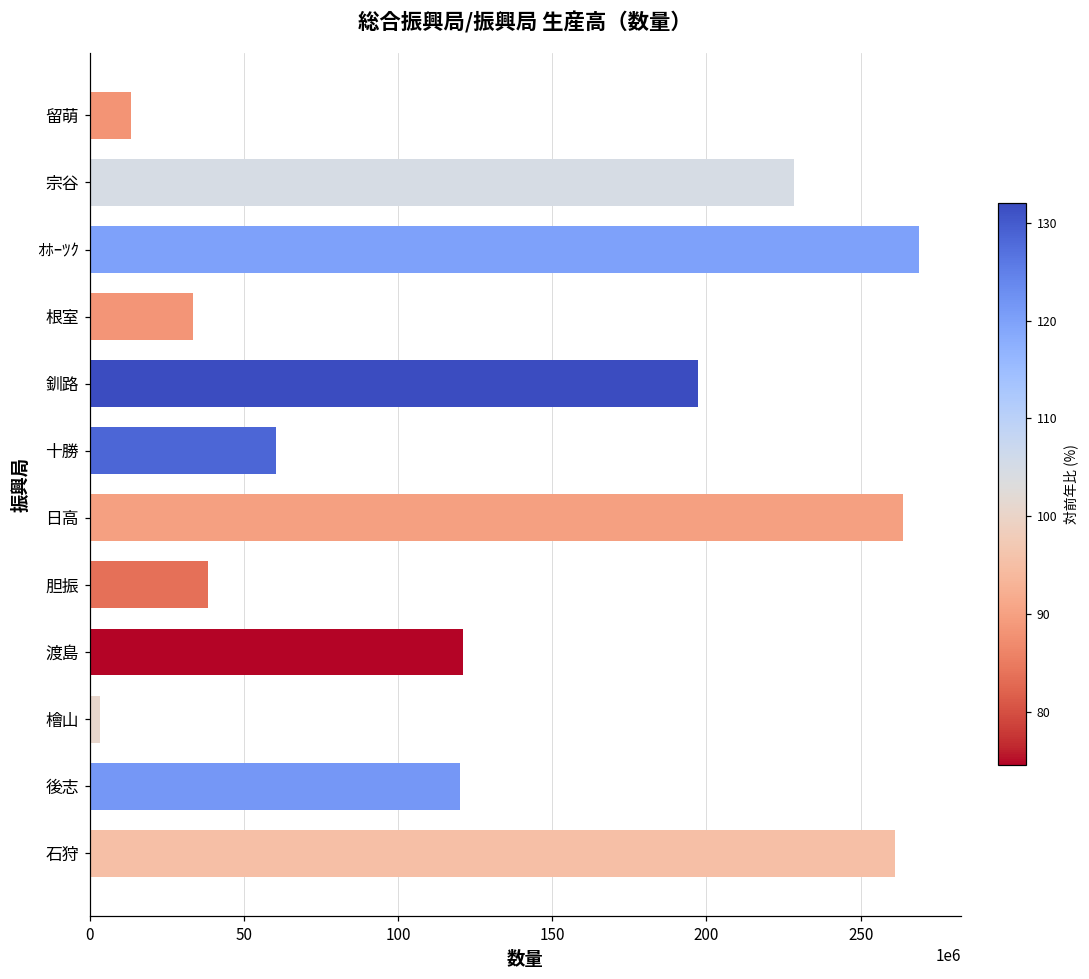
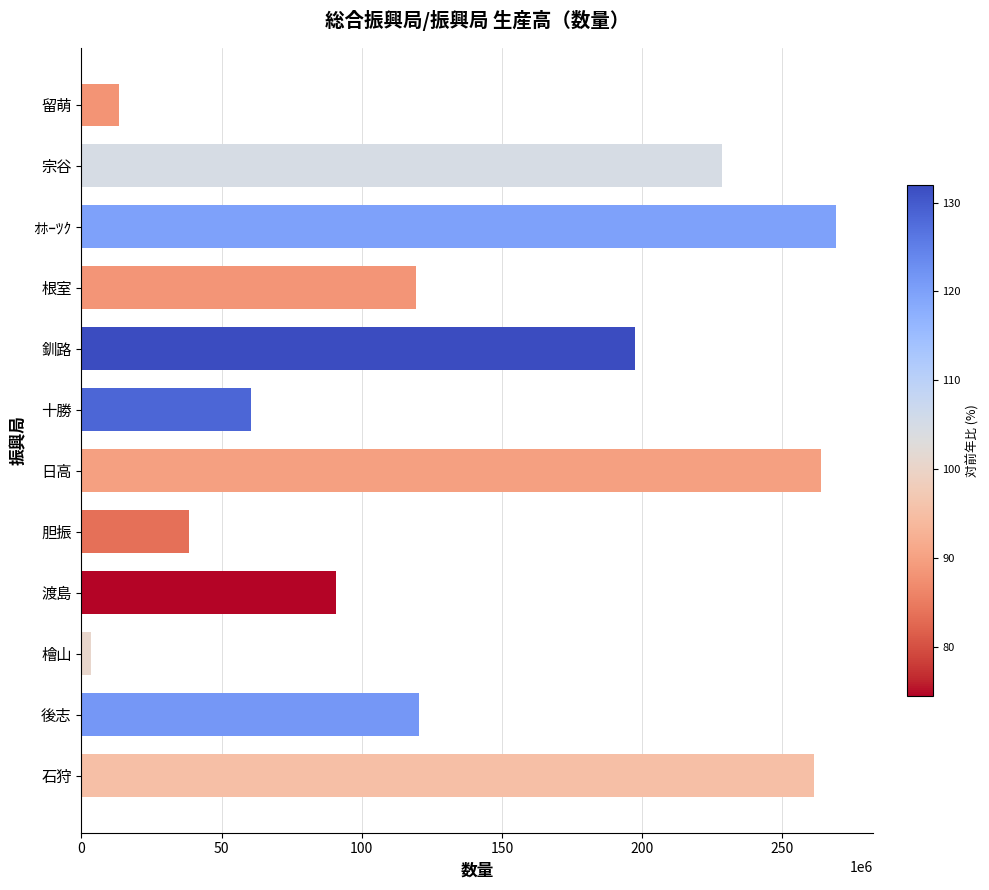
  {
    "留萌": 14000000,
    "宗谷": 228000000,
    "ｵﾎｰﾂｸ": 269000000,
-   "根室": 34000000,
+   "根室": 119000000,
    "釧路": 197000000,
    "十勝": 60000000,
    "日高": 264000000,
    "胆振": 38000000,
-   "渡島": 121000000,
+   "渡島": 91000000,
    "檜山": 3000000,
    "後志": 120000000,
    "石狩": 261000000
  }
